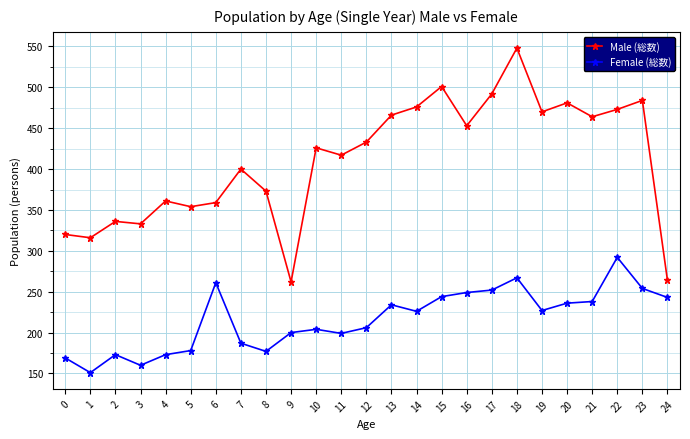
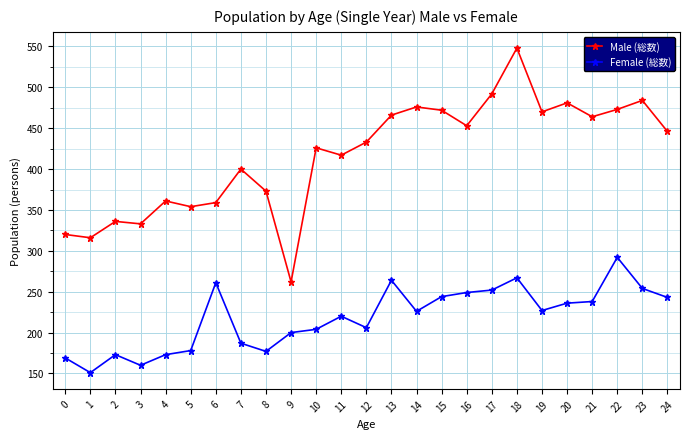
  {
    "Male (総数)": {
      "0": 320,
      "1": 320,
      "2": 340,
      "3": 330,
      "4": 360,
      "5": 350,
      "6": 360,
      "7": 400,
      "8": 370,
      "9": 260,
      "10": 430,
      "11": 420,
      "12": 430,
      "13": 470,
      "14": 480,
-     "15": 500,
+     "15": 470,
      "16": 450,
      "17": 490,
      "18": 550,
      "19": 470,
      "20": 480,
      "21": 460,
      "22": 470,
      "23": 480,
-     "24": 260
+     "24": 450
    },
    "Female (総数)": {
      "0": 170,
      "1": 150,
      "2": 170,
      "3": 160,
      "4": 170,
      "5": 180,
      "6": 260,
      "7": 190,
      "8": 180,
      "9": 200,
      "10": 200,
-     "11": 200,
+     "11": 220,
      "12": 210,
-     "13": 230,
+     "13": 260,
      "14": 230,
      "15": 240,
      "16": 250,
      "17": 250,
      "18": 270,
      "19": 230,
      "20": 240,
      "21": 240,
      "22": 290,
      "23": 250,
      "24": 240
    }
  }
